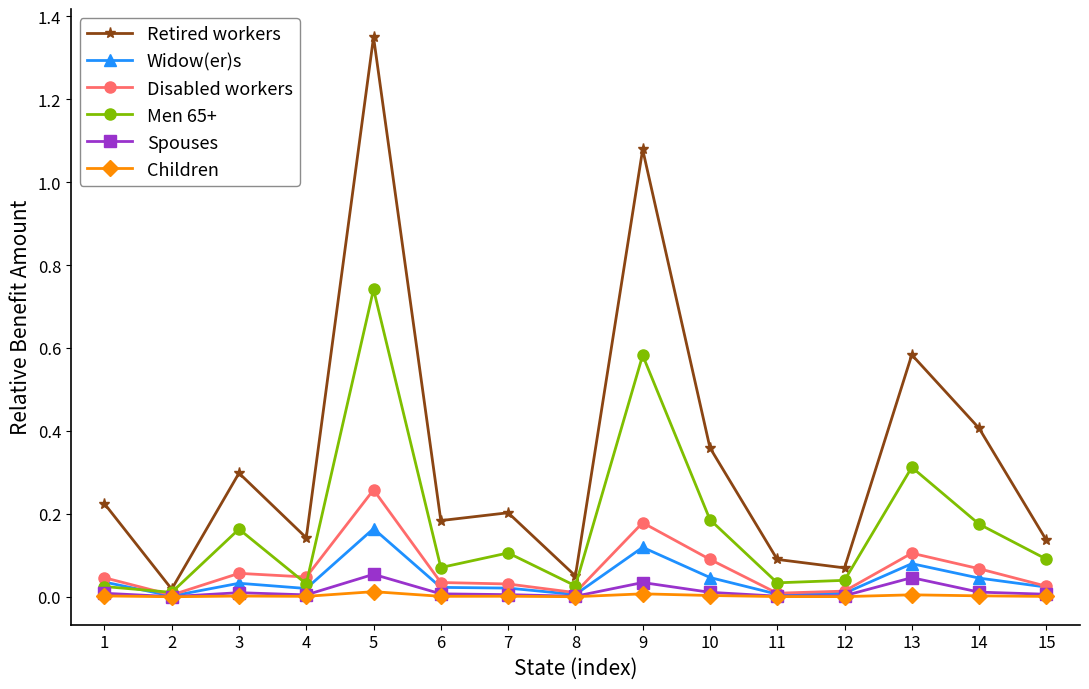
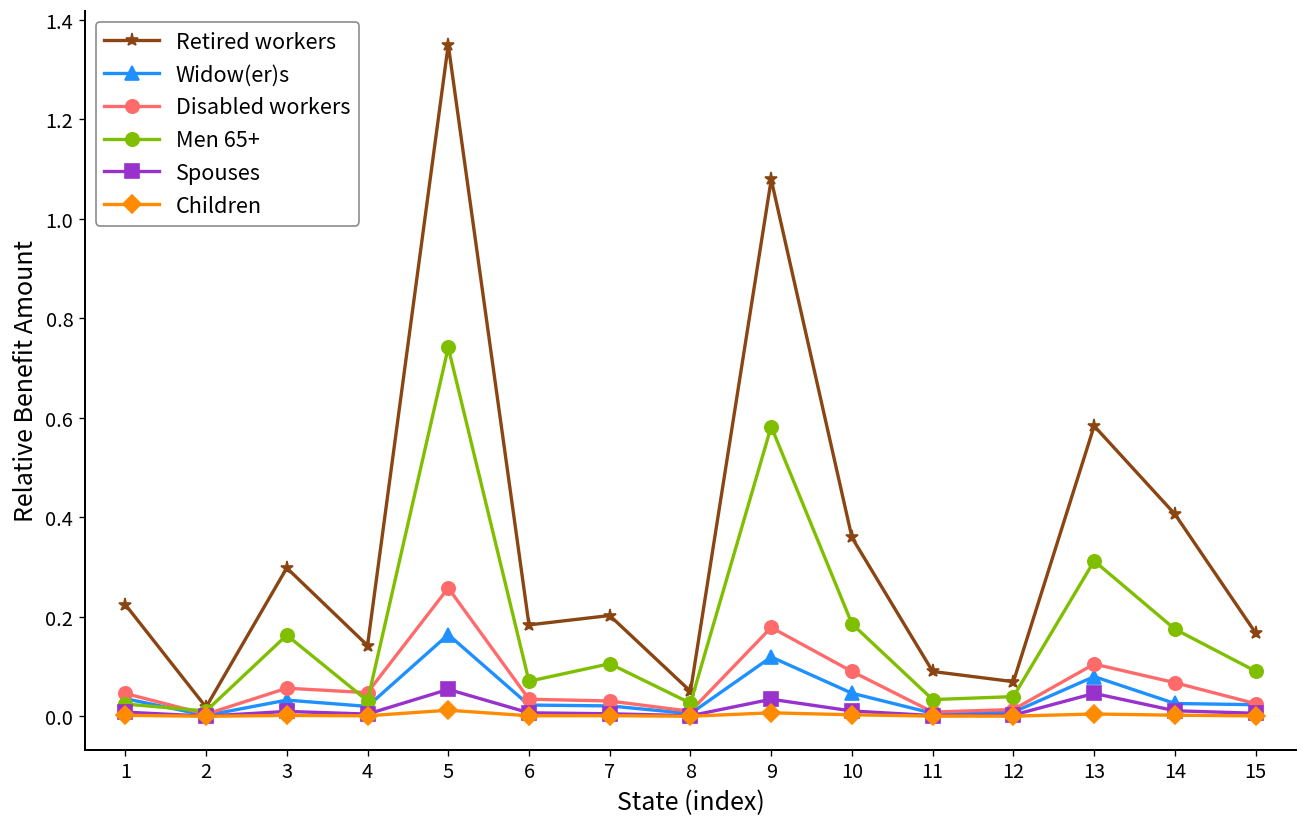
  {
    "Retired workers": {
      "1": 0.22,
      "2": 0.02,
      "3": 0.30,
      "4": 0.14,
      "5": 1.35,
      "6": 0.18,
      "7": 0.20,
      "8": 0.05,
      "9": 1.08,
      "10": 0.36,
      "11": 0.09,
      "12": 0.07,
      "13": 0.58,
      "14": 0.41,
-     "15": 0.14
+     "15": 0.17
    },
    "Widow(er)s": {
      "1": 0.04,
      "3": 0.03,
      "4": 0.02,
      "5": 0.16,
      "6": 0.02,
      "7": 0.02,
      "9": 0.12,
      "10": 0.05,
      "13": 0.08,
-     "14": 0.05
+     "14": 0.03
    },
    "Disabled workers": {
      "1": 0.05,
      "3": 0.06,
      "4": 0.05,
      "5": 0.26,
      "6": 0.03,
      "7": 0.03,
      "9": 0.18,
      "10": 0.09,
      "13": 0.11,
      "14": 0.07
    },
    "Men 65+": {
      "1": 0.02,
      "2": 0.01,
      "3": 0.16,
      "4": 0.03,
      "5": 0.74,
      "6": 0.07,
      "7": 0.11,
      "8": 0.03,
      "9": 0.58,
      "10": 0.19,
      "11": 0.03,
      "12": 0.04,
      "13": 0.31,
      "14": 0.18,
      "15": 0.09
    },
    "Spouses": {
      "1": 0.01,
      "3": 0.01,
      "5": 0.05,
      "9": 0.03,
      "10": 0.01,
      "13": 0.05,
      "14": 0.01
    },
    "Children": {
      "1": 0.00,
      "3": 0.00,
      "5": 0.01,
      "9": 0.01,
      "10": 0.00,
      "13": 0.00,
      "14": 0.00
    }
  }
